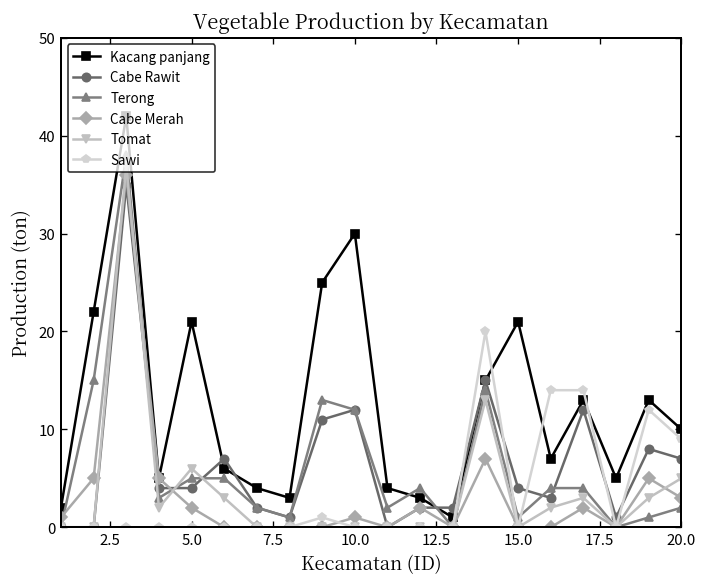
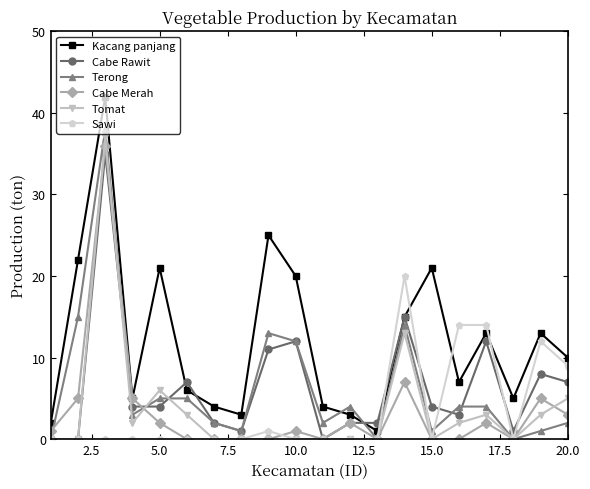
  {
    "Kacang panjang": {
      "5.0": 21,
-     "10.0": 30,
+     "10.0": 20,
      "15.0": 21,
      "20.0": 10
    }
  }
